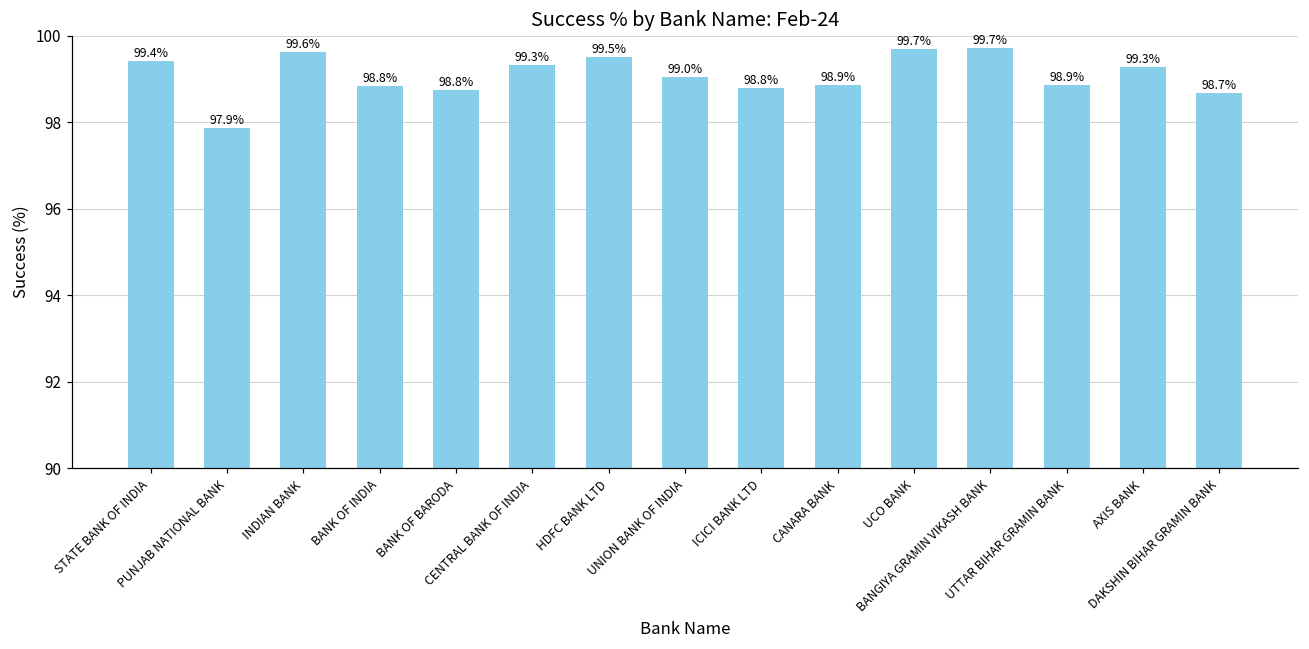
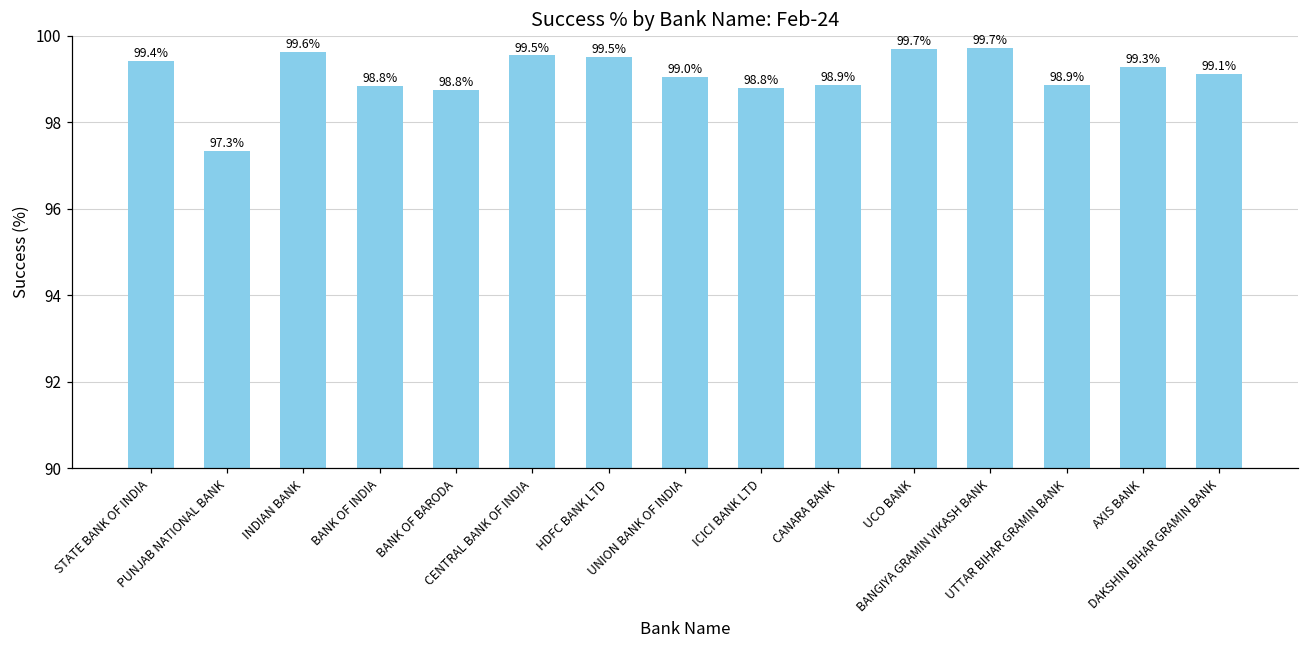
  {
    "STATE BANK OF INDIA": "99.4%",
-   "PUNJAB NATIONAL BANK": "97.9%",
+   "PUNJAB NATIONAL BANK": "97.3%",
    "INDIAN BANK": "99.6%",
    "BANK OF INDIA": "98.8%",
    "BANK OF BARODA": "98.8%",
-   "CENTRAL BANK OF INDIA": "99.3%",
+   "CENTRAL BANK OF INDIA": "99.5%",
    "HDFC BANK LTD": "99.5%",
    "UNION BANK OF INDIA": "99.0%",
    "ICICI BANK LTD": "98.8%",
    "CANARA BANK": "98.9%",
    "UCO BANK": "99.7%",
    "BANGIYA GRAMIN VIKASH BANK": "99.7%",
    "UTTAR BIHAR GRAMIN BANK": "98.9%",
    "AXIS BANK": "99.3%",
-   "DAKSHIN BIHAR GRAMIN BANK": "98.7%"
+   "DAKSHIN BIHAR GRAMIN BANK": "99.1%"
  }
